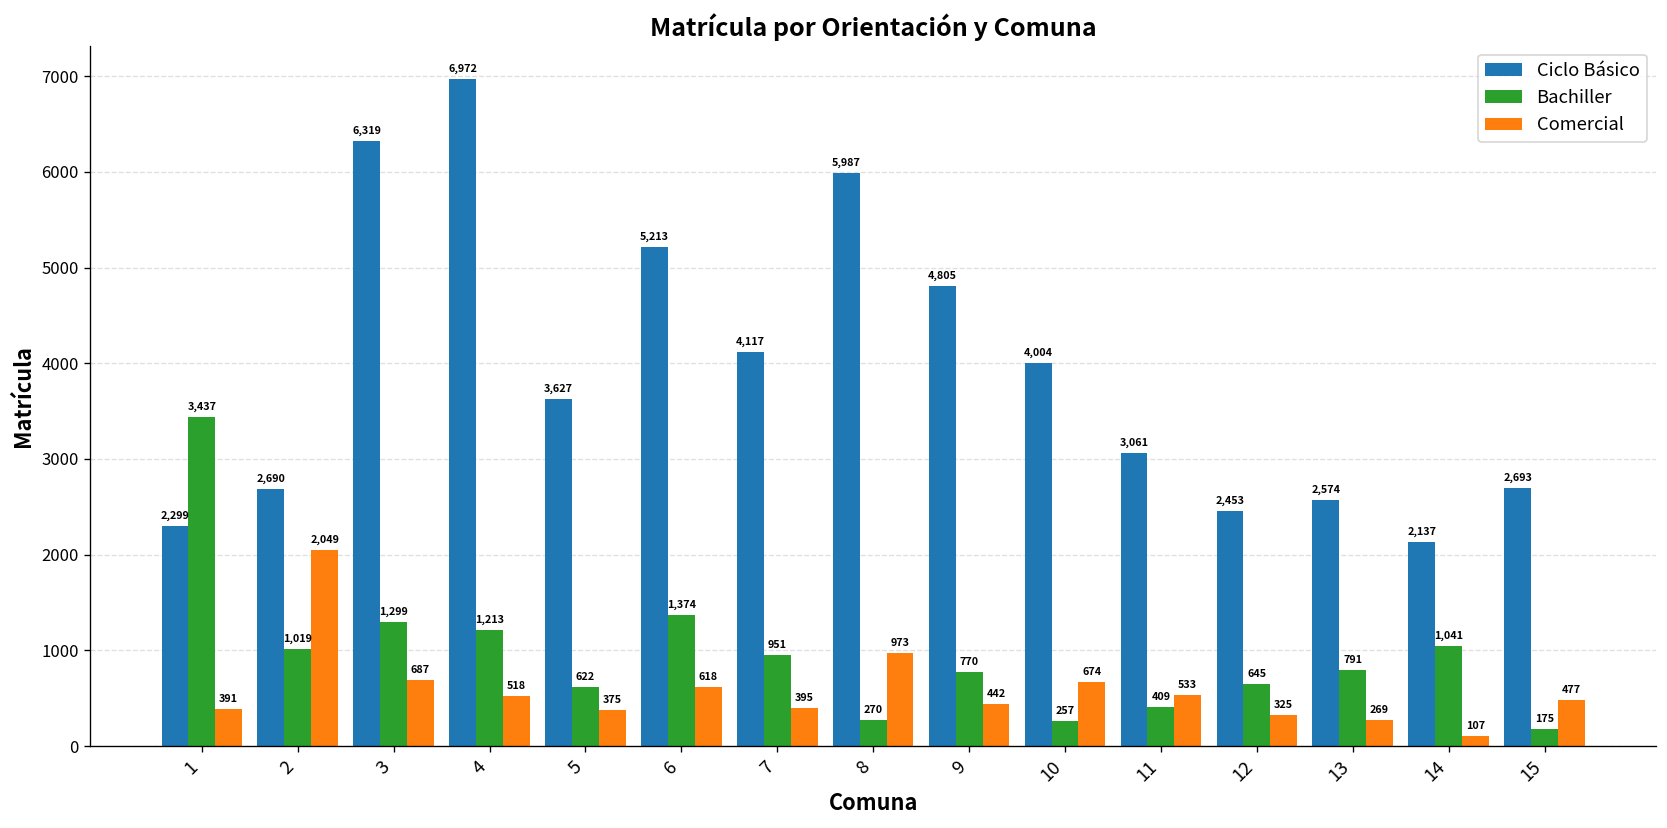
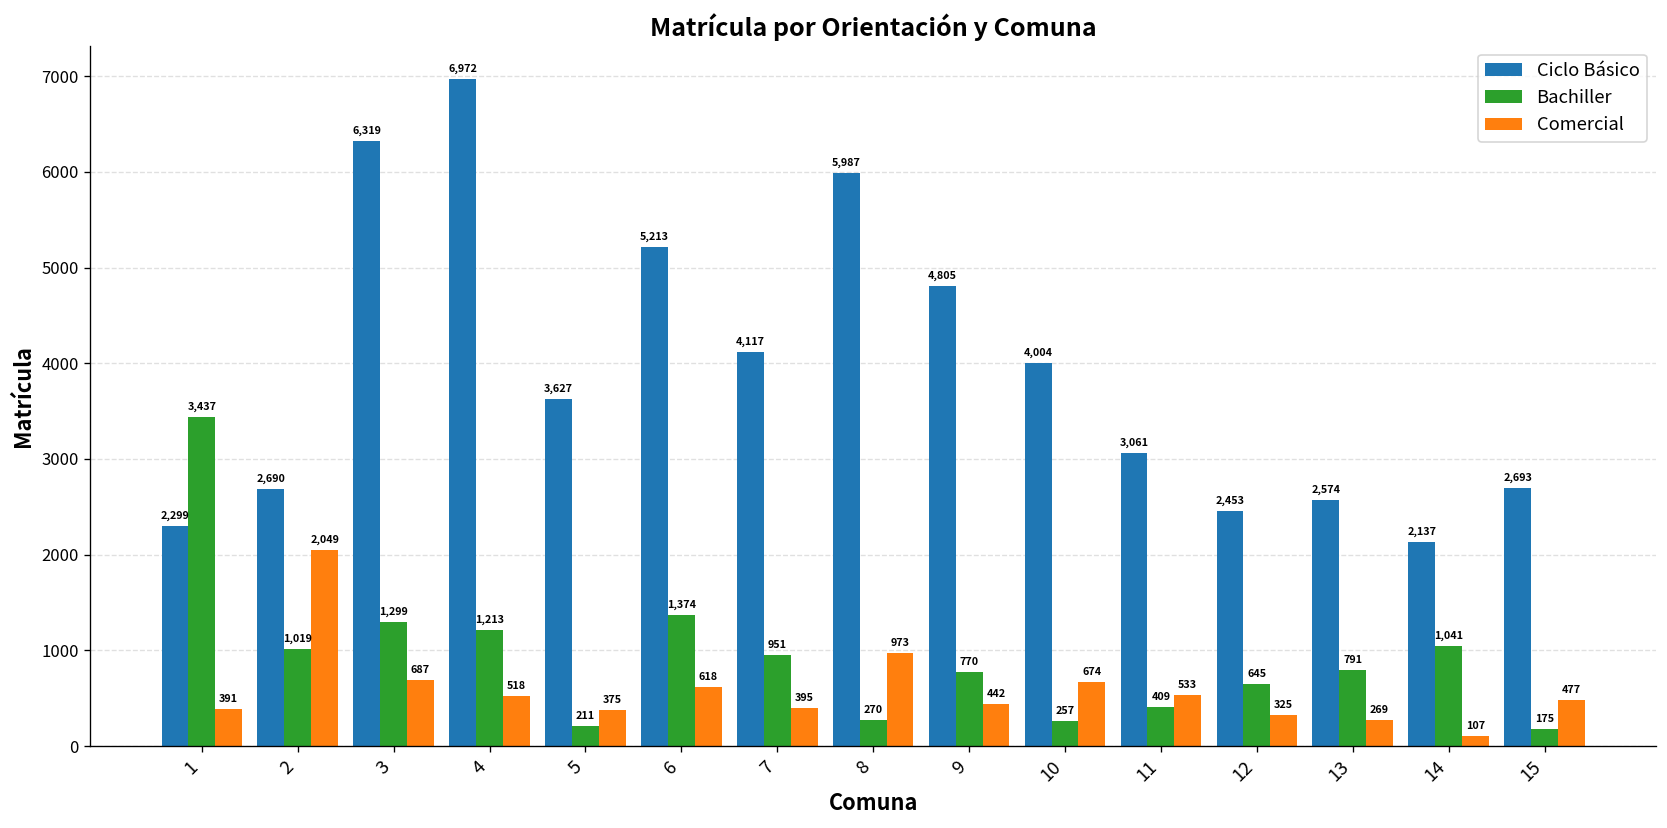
  {
    "Ciclo Básico": {
      "1": "2,299",
      "2": "2,690",
      "3": "6,319",
      "4": "6,972",
      "5": "3,627",
      "6": "5,213",
      "7": "4,117",
      "8": "5,987",
      "9": "4,805",
      "10": "4,004",
      "11": "3,061",
      "12": "2,453",
      "13": "2,574",
      "14": "2,137",
      "15": "2,693"
    },
    "Bachiller": {
      "1": "3,437",
      "2": "1,019",
      "3": "1,299",
      "4": "1,213",
-     "5": "622",
+     "5": "211",
      "6": "1,374",
      "7": "951",
      "8": "270",
      "9": "770",
      "10": "257",
      "11": "409",
      "12": "645",
      "13": "791",
      "14": "1,041",
      "15": "175"
    },
    "Comercial": {
      "1": "391",
      "2": "2,049",
      "3": "687",
      "4": "518",
      "5": "375",
      "6": "618",
      "7": "395",
      "8": "973",
      "9": "442",
      "10": "674",
      "11": "533",
      "12": "325",
      "13": "269",
      "14": "107",
      "15": "477"
    }
  }
